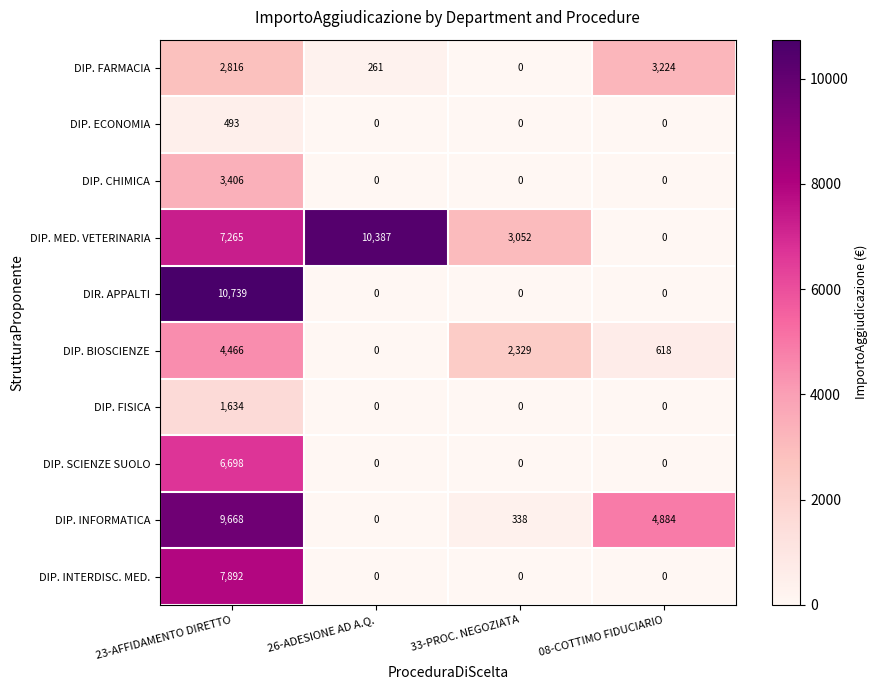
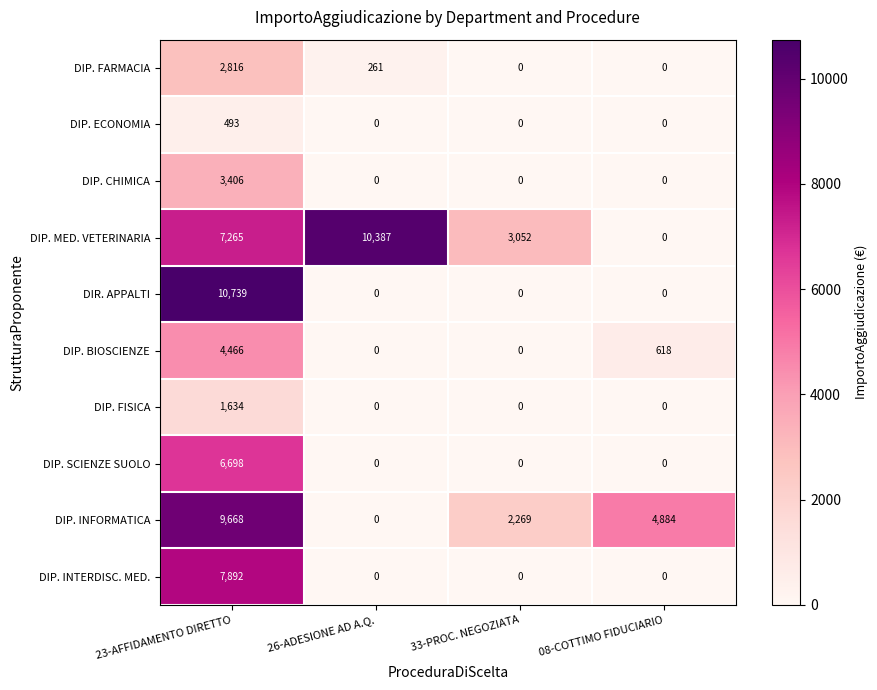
  {
    "DIP. FARMACIA": {
      "23-AFFIDAMENTO DIRETTO": "2,816",
      "26-ADESIONE AD A.Q.": "261",
      "33-PROC. NEGOZIATA": "0",
-     "08-COTTIMO FIDUCIARIO": "3,224"
+     "08-COTTIMO FIDUCIARIO": "0"
    },
    "DIP. ECONOMIA": {
      "23-AFFIDAMENTO DIRETTO": "493",
      "26-ADESIONE AD A.Q.": "0",
      "33-PROC. NEGOZIATA": "0",
      "08-COTTIMO FIDUCIARIO": "0"
    },
    "DIP. CHIMICA": {
      "23-AFFIDAMENTO DIRETTO": "3,406",
      "26-ADESIONE AD A.Q.": "0",
      "33-PROC. NEGOZIATA": "0",
      "08-COTTIMO FIDUCIARIO": "0"
    },
    "DIP. MED. VETERINARIA": {
      "23-AFFIDAMENTO DIRETTO": "7,265",
      "26-ADESIONE AD A.Q.": "10,387",
      "33-PROC. NEGOZIATA": "3,052",
      "08-COTTIMO FIDUCIARIO": "0"
    },
    "DIR. APPALTI": {
      "23-AFFIDAMENTO DIRETTO": "10,739",
      "26-ADESIONE AD A.Q.": "0",
      "33-PROC. NEGOZIATA": "0",
      "08-COTTIMO FIDUCIARIO": "0"
    },
    "DIP. BIOSCIENZE": {
      "23-AFFIDAMENTO DIRETTO": "4,466",
      "26-ADESIONE AD A.Q.": "0",
-     "33-PROC. NEGOZIATA": "2,329",
+     "33-PROC. NEGOZIATA": "0",
      "08-COTTIMO FIDUCIARIO": "618"
    },
    "DIP. FISICA": {
      "23-AFFIDAMENTO DIRETTO": "1,634",
      "26-ADESIONE AD A.Q.": "0",
      "33-PROC. NEGOZIATA": "0",
      "08-COTTIMO FIDUCIARIO": "0"
    },
    "DIP. SCIENZE SUOLO": {
      "23-AFFIDAMENTO DIRETTO": "6,698",
      "26-ADESIONE AD A.Q.": "0",
      "33-PROC. NEGOZIATA": "0",
      "08-COTTIMO FIDUCIARIO": "0"
    },
    "DIP. INFORMATICA": {
      "23-AFFIDAMENTO DIRETTO": "9,668",
      "26-ADESIONE AD A.Q.": "0",
-     "33-PROC. NEGOZIATA": "338",
+     "33-PROC. NEGOZIATA": "2,269",
      "08-COTTIMO FIDUCIARIO": "4,884"
    },
    "DIP. INTERDISC. MED.": {
      "23-AFFIDAMENTO DIRETTO": "7,892",
      "26-ADESIONE AD A.Q.": "0",
      "33-PROC. NEGOZIATA": "0",
      "08-COTTIMO FIDUCIARIO": "0"
    }
  }
